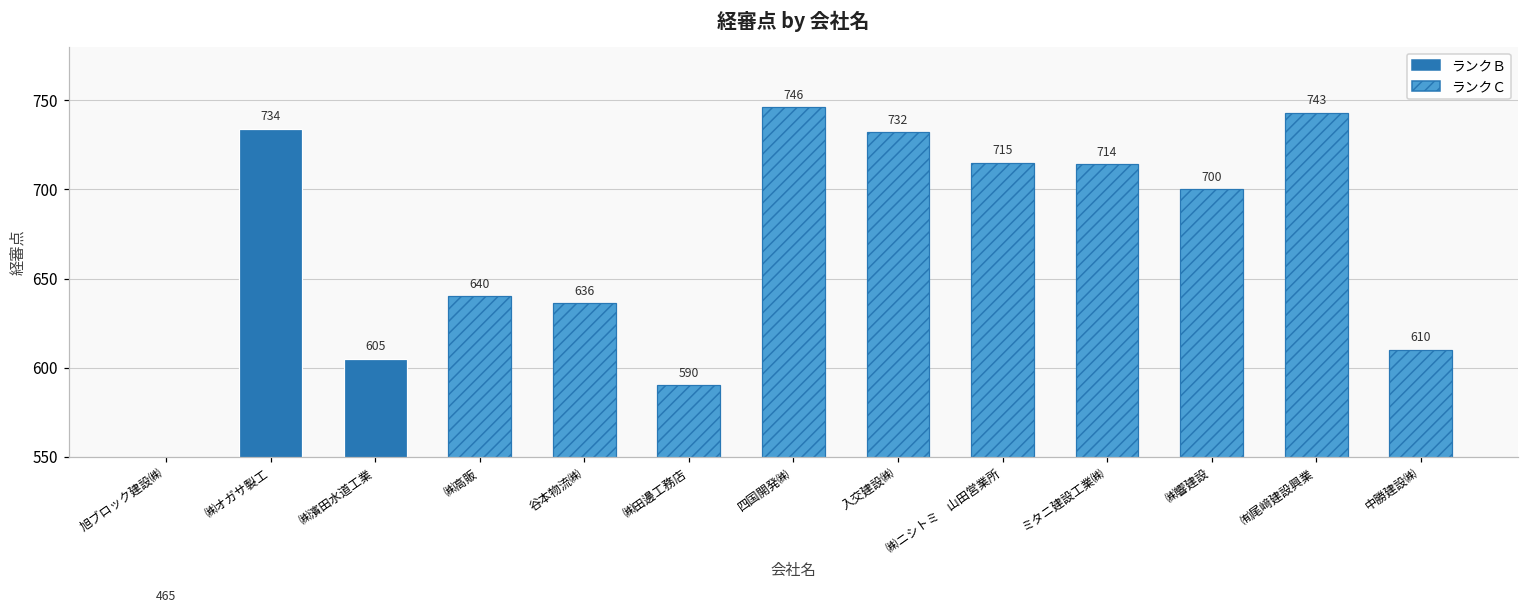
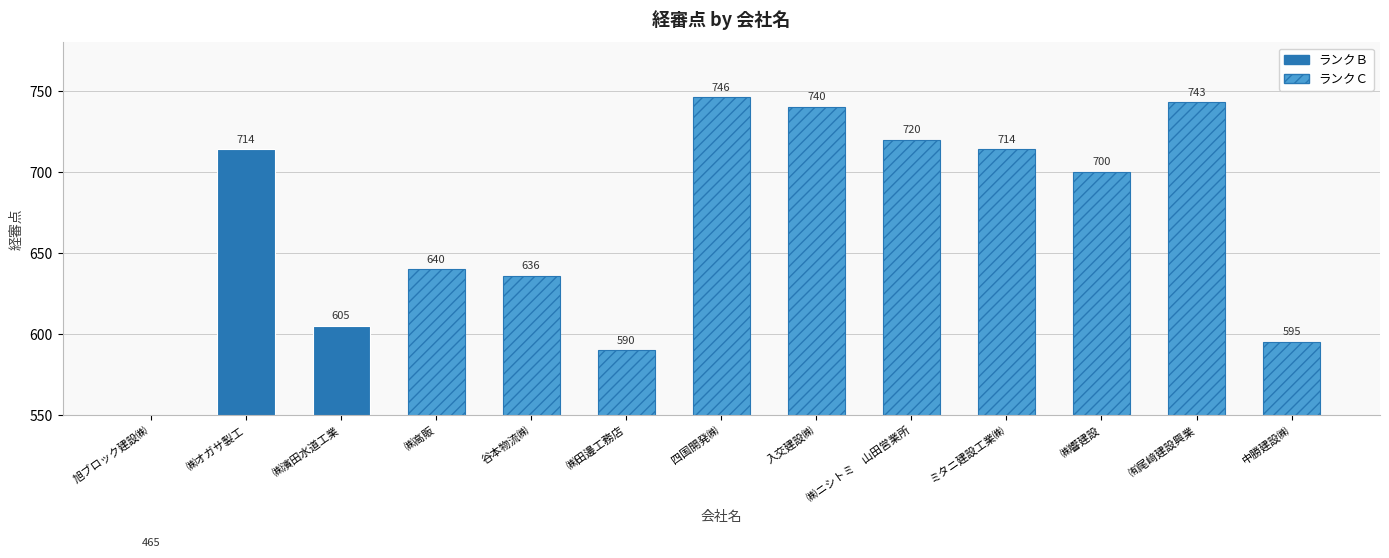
  {
-   "㈱オガサ製工": 734,
+   "㈱オガサ製工": 714,
    "㈱濱田水道工業": 605,
    "㈱高販": 640,
    "谷本物流㈱": 636,
    "㈱田邊工務店": 590,
    "四国開発㈱": 746,
-   "入交建設㈱": 732,
-   "㈱ニシトミ 山田営業所": 715,
+   "入交建設㈱": 740,
+   "㈱ニシトミ 山田営業所": 720,
    "ミタニ建設工業㈱": 714,
    "㈱響建設": 700,
    "㈲尾﨑建設興業": 743,
-   "中勝建設㈱": 610
+   "中勝建設㈱": 595
  }
